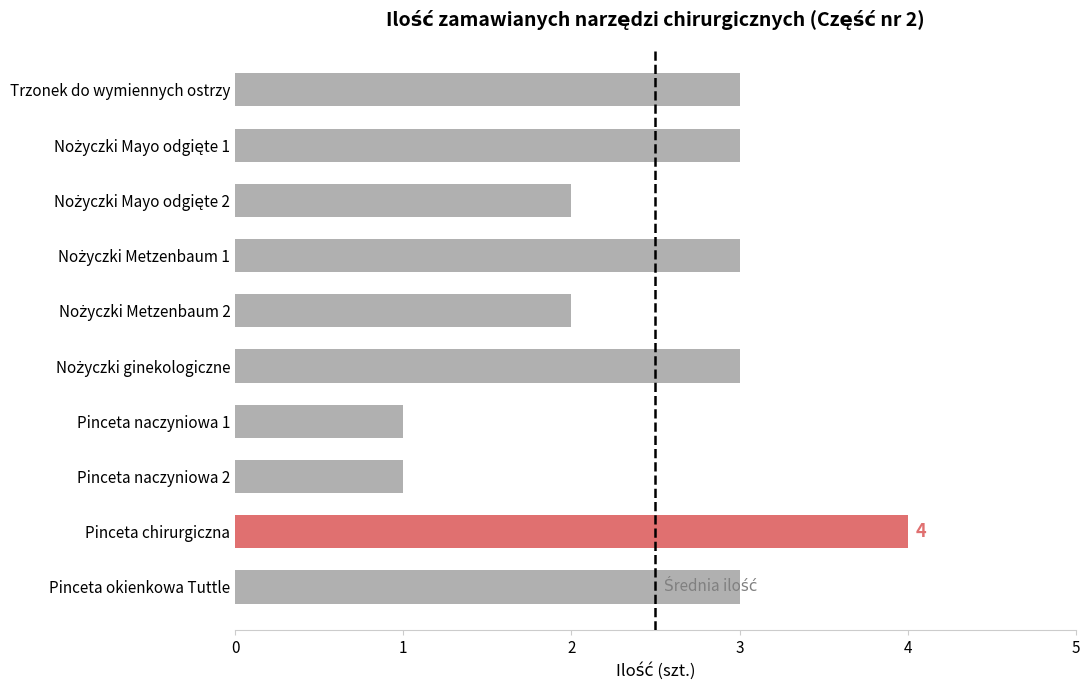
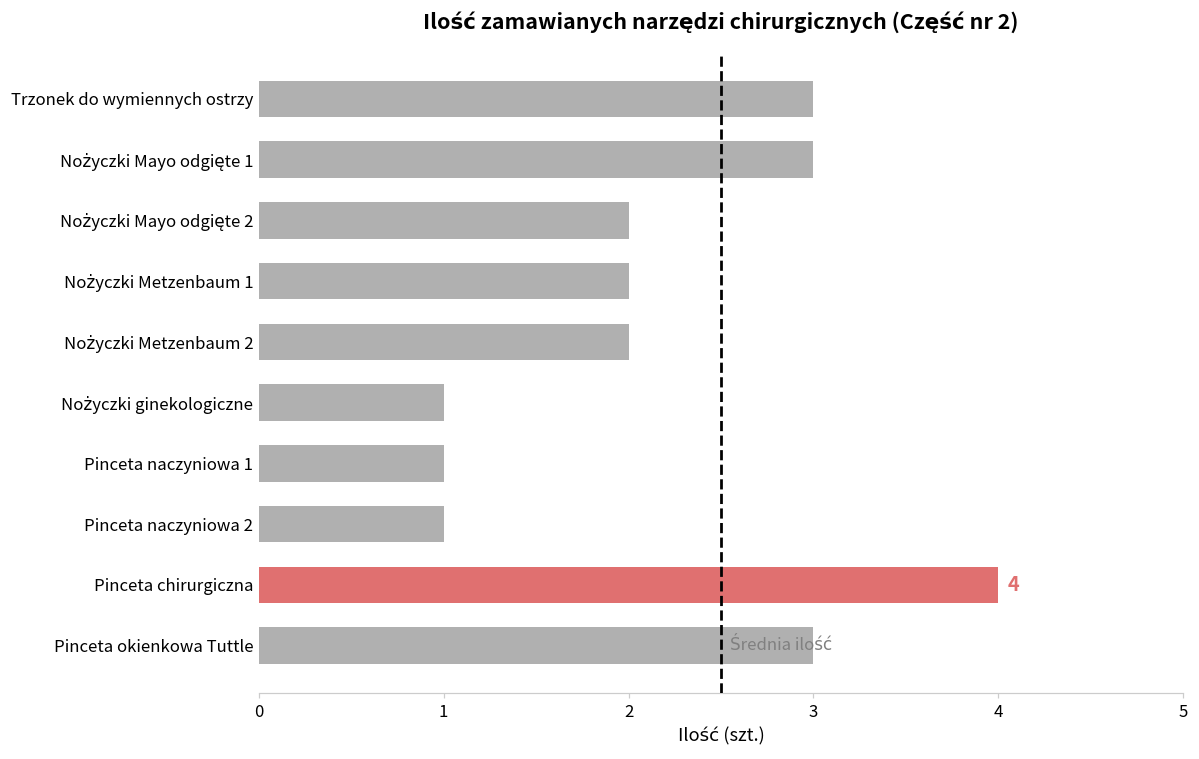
  {
    "Trzonek do wymiennych ostrzy": 3,
    "Nożyczki Mayo odgięte 1": 3,
    "Nożyczki Mayo odgięte 2": 2,
-   "Nożyczki Metzenbaum 1": 3,
+   "Nożyczki Metzenbaum 1": 2,
    "Nożyczki Metzenbaum 2": 2,
-   "Nożyczki ginekologiczne": 3,
+   "Nożyczki ginekologiczne": 1,
    "Pinceta naczyniowa 1": 1,
    "Pinceta naczyniowa 2": 1,
    "Pinceta okienkowa Tuttle": 3
  }
